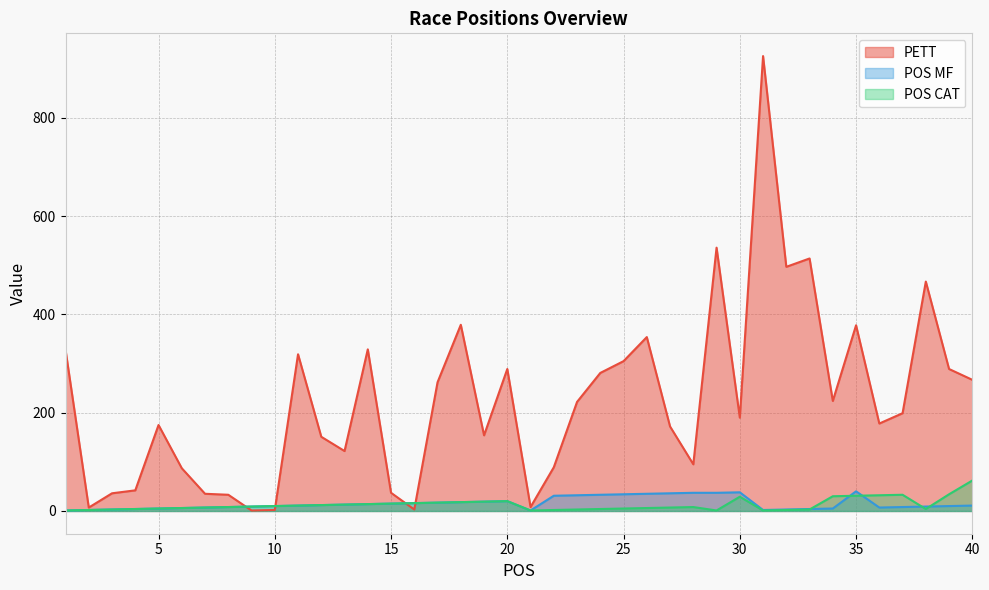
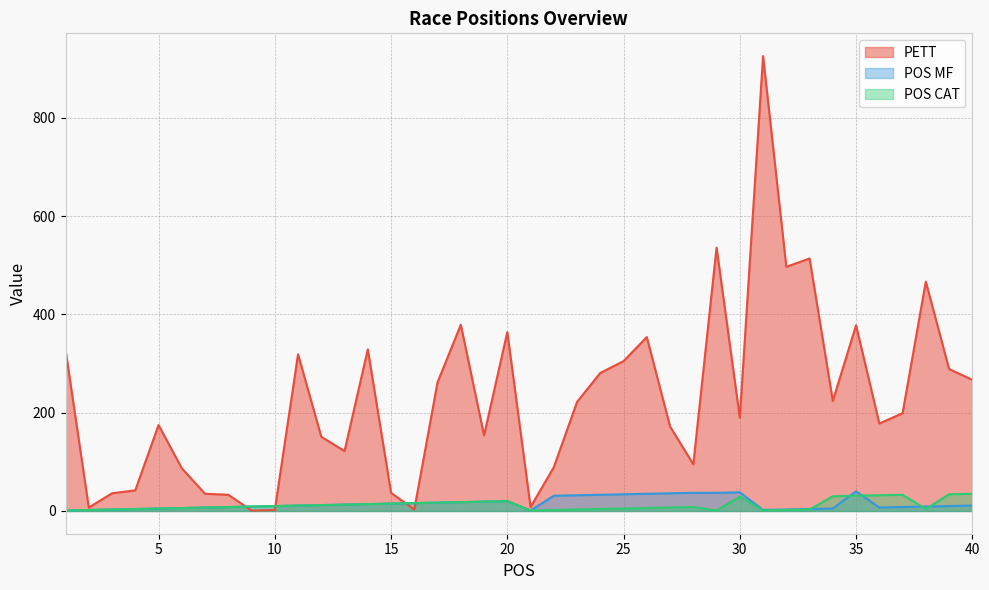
  {
    "PETT": {
      "5": 180,
      "10": 0,
      "15": 40,
-     "20": 290,
+     "20": 360,
      "25": 310,
      "30": 190,
      "35": 380,
      "40": 270
    },
    "POS MF": {
      "25": 30,
      "30": 40,
      "35": 40,
      "40": 10
    },
    "POS CAT": {
      "25": 10,
      "30": 30,
      "35": 30,
-     "40": 60
+     "40": 40
    }
  }
